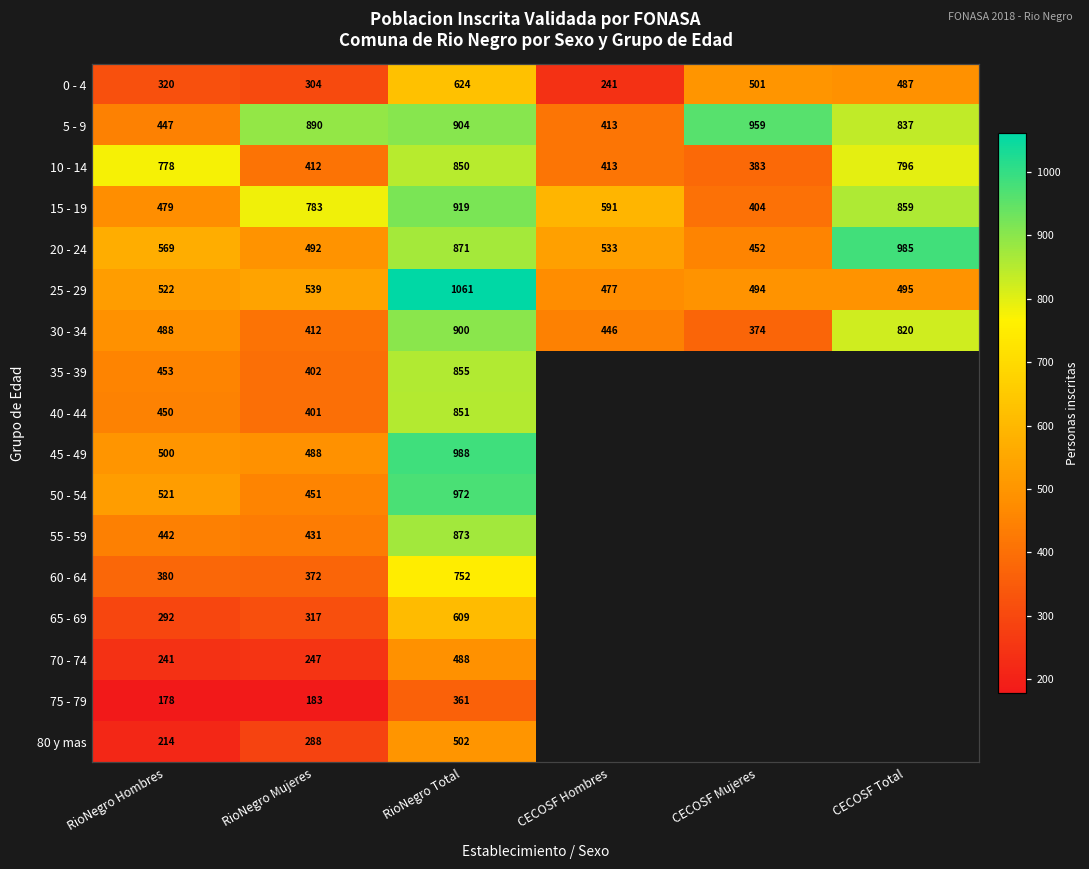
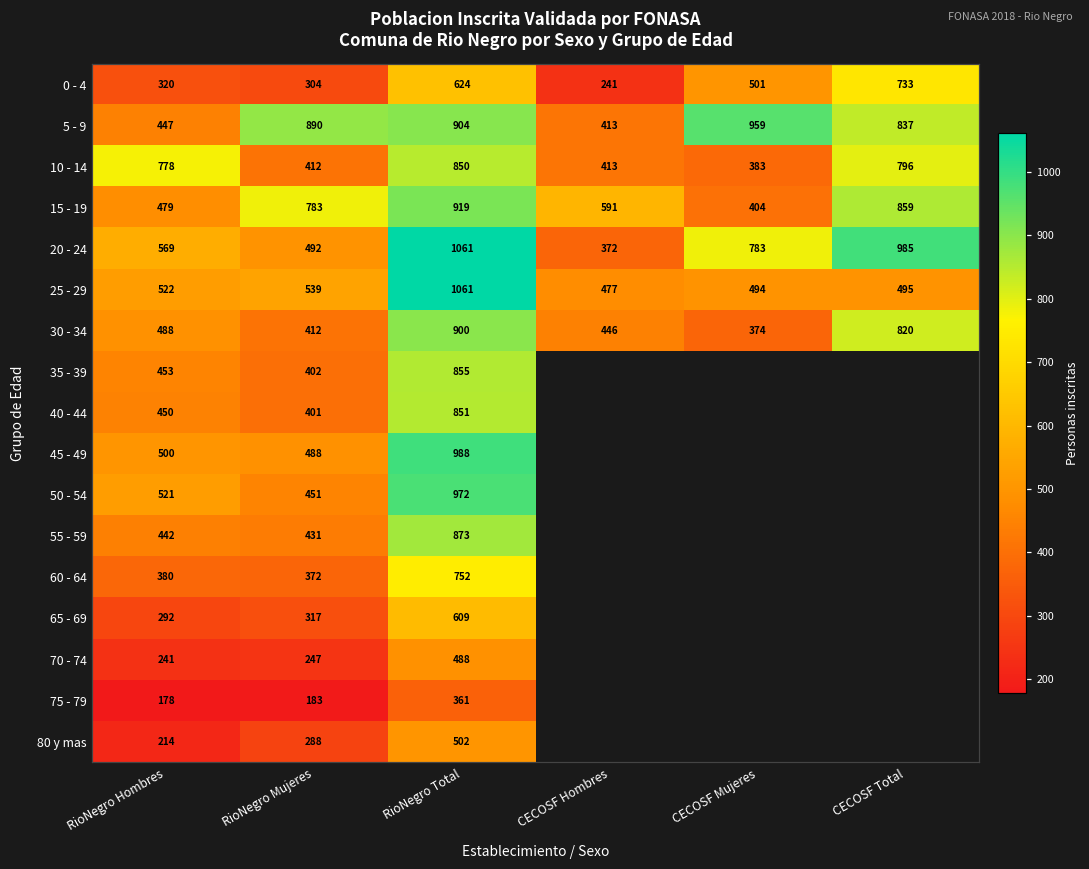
  {
    "0 - 4": {
      "RioNegro Hombres": 320,
      "RioNegro Mujeres": 304,
      "RioNegro Total": 624,
      "CECOSF Hombres": 241,
      "CECOSF Mujeres": 501,
-     "CECOSF Total": 487
+     "CECOSF Total": 733
    },
    "5 - 9": {
      "RioNegro Hombres": 447,
      "RioNegro Mujeres": 890,
      "RioNegro Total": 904,
      "CECOSF Hombres": 413,
      "CECOSF Mujeres": 959,
      "CECOSF Total": 837
    },
    "10 - 14": {
      "RioNegro Hombres": 778,
      "RioNegro Mujeres": 412,
      "RioNegro Total": 850,
      "CECOSF Hombres": 413,
      "CECOSF Mujeres": 383,
      "CECOSF Total": 796
    },
    "15 - 19": {
      "RioNegro Hombres": 479,
      "RioNegro Mujeres": 783,
      "RioNegro Total": 919,
      "CECOSF Hombres": 591,
      "CECOSF Mujeres": 404,
      "CECOSF Total": 859
    },
    "20 - 24": {
      "RioNegro Hombres": 569,
      "RioNegro Mujeres": 492,
-     "RioNegro Total": 871,
-     "CECOSF Hombres": 533,
-     "CECOSF Mujeres": 452,
+     "RioNegro Total": 1061,
+     "CECOSF Hombres": 372,
+     "CECOSF Mujeres": 783,
      "CECOSF Total": 985
    },
    "25 - 29": {
      "RioNegro Hombres": 522,
      "RioNegro Mujeres": 539,
      "RioNegro Total": 1061,
      "CECOSF Hombres": 477,
      "CECOSF Mujeres": 494,
      "CECOSF Total": 495
    },
    "30 - 34": {
      "RioNegro Hombres": 488,
      "RioNegro Mujeres": 412,
      "RioNegro Total": 900,
      "CECOSF Hombres": 446,
      "CECOSF Mujeres": 374,
      "CECOSF Total": 820
    },
    "35 - 39": {
      "RioNegro Hombres": 453,
      "RioNegro Mujeres": 402,
      "RioNegro Total": 855
    },
    "40 - 44": {
      "RioNegro Hombres": 450,
      "RioNegro Mujeres": 401,
      "RioNegro Total": 851
    },
    "45 - 49": {
      "RioNegro Hombres": 500,
      "RioNegro Mujeres": 488,
      "RioNegro Total": 988
    },
    "50 - 54": {
      "RioNegro Hombres": 521,
      "RioNegro Mujeres": 451,
      "RioNegro Total": 972
    },
    "55 - 59": {
      "RioNegro Hombres": 442,
      "RioNegro Mujeres": 431,
      "RioNegro Total": 873
    },
    "60 - 64": {
      "RioNegro Hombres": 380,
      "RioNegro Mujeres": 372,
      "RioNegro Total": 752
    },
    "65 - 69": {
      "RioNegro Hombres": 292,
      "RioNegro Mujeres": 317,
      "RioNegro Total": 609
    },
    "70 - 74": {
      "RioNegro Hombres": 241,
      "RioNegro Mujeres": 247,
      "RioNegro Total": 488
    },
    "75 - 79": {
      "RioNegro Hombres": 178,
      "RioNegro Mujeres": 183,
      "RioNegro Total": 361
    },
    "80 y mas": {
      "RioNegro Hombres": 214,
      "RioNegro Mujeres": 288,
      "RioNegro Total": 502
    }
  }
